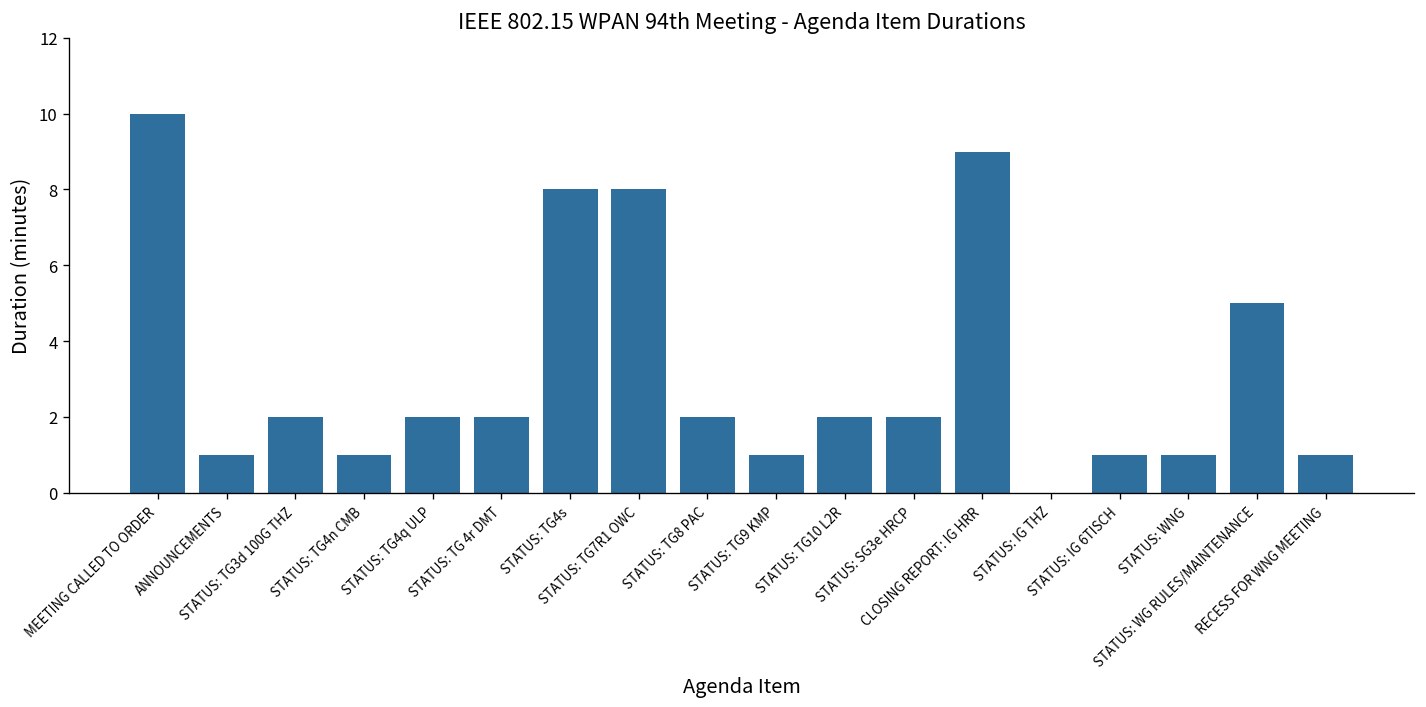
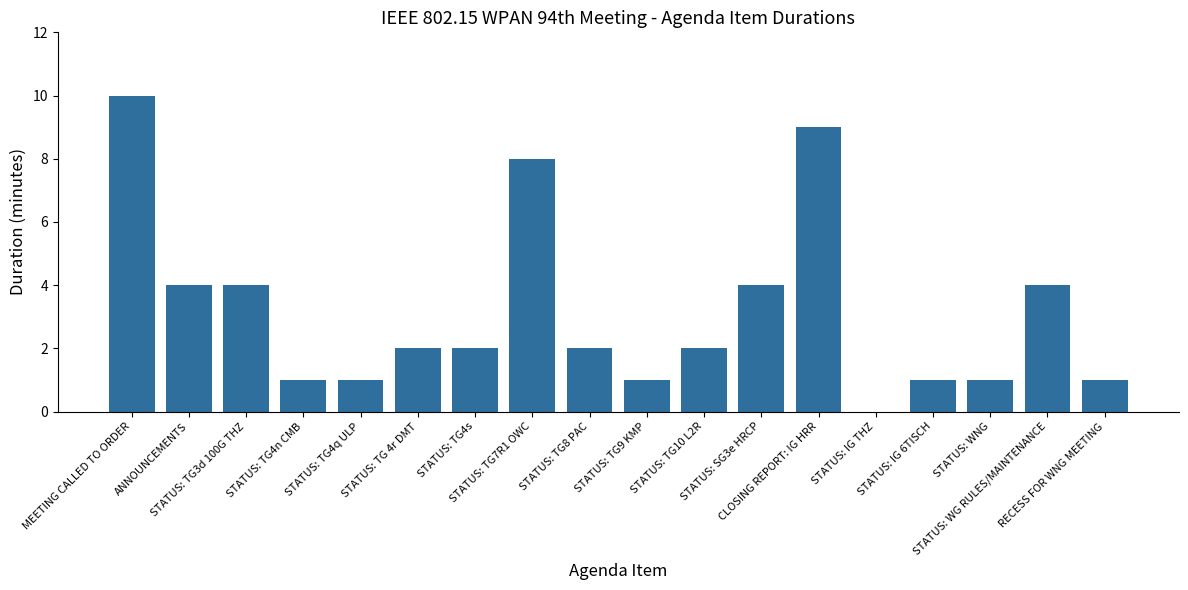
  {
    "MEETING CALLED TO ORDER": 10,
-   "ANNOUNCEMENTS": 1,
-   "STATUS: TG3d 100G THZ": 2,
+   "ANNOUNCEMENTS": 4,
+   "STATUS: TG3d 100G THZ": 4,
    "STATUS: TG4n CMB": 1,
-   "STATUS: TG4q ULP": 2,
+   "STATUS: TG4q ULP": 1,
    "STATUS: TG 4r DMT": 2,
-   "STATUS: TG4s": 8,
+   "STATUS: TG4s": 2,
    "STATUS: TG7R1 OWC": 8,
    "STATUS: TG8 PAC": 2,
    "STATUS: TG9 KMP": 1,
    "STATUS: TG10 L2R": 2,
-   "STATUS: SG3e HRCP": 2,
+   "STATUS: SG3e HRCP": 4,
    "CLOSING REPORT: IG HRR": 9,
    "STATUS: IG THZ": 0,
    "STATUS: IG 6TISCH": 1,
    "STATUS: WNG": 1,
-   "STATUS: WG RULES/MAINTENANCE": 5,
+   "STATUS: WG RULES/MAINTENANCE": 4,
    "RECESS FOR WNG MEETING": 1
  }
